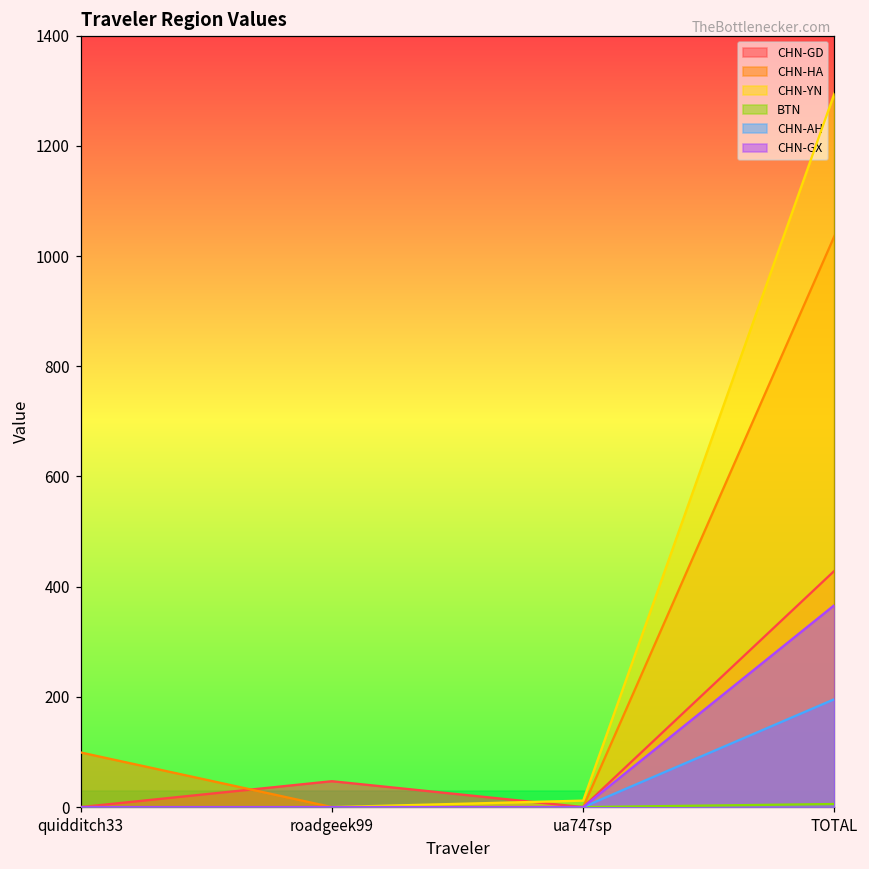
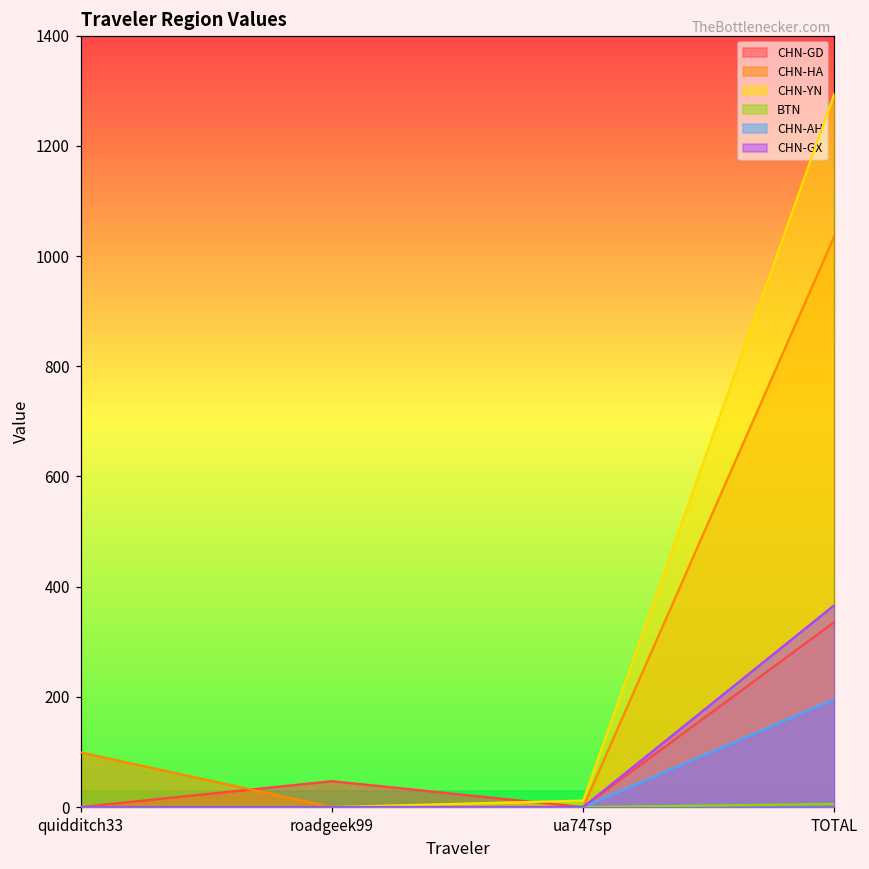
  {
    "CHN-GD": {
      "roadgeek99": 50,
-     "TOTAL": 430
+     "TOTAL": 340
    },
    "CHN-HA": {
      "quidditch33": 100,
      "TOTAL": 1040
    },
    "CHN-YN": {
      "TOTAL": 1300
    },
    "CHN-AH": {
      "TOTAL": 200
    },
    "CHN-GX": {
      "TOTAL": 370
    }
  }
